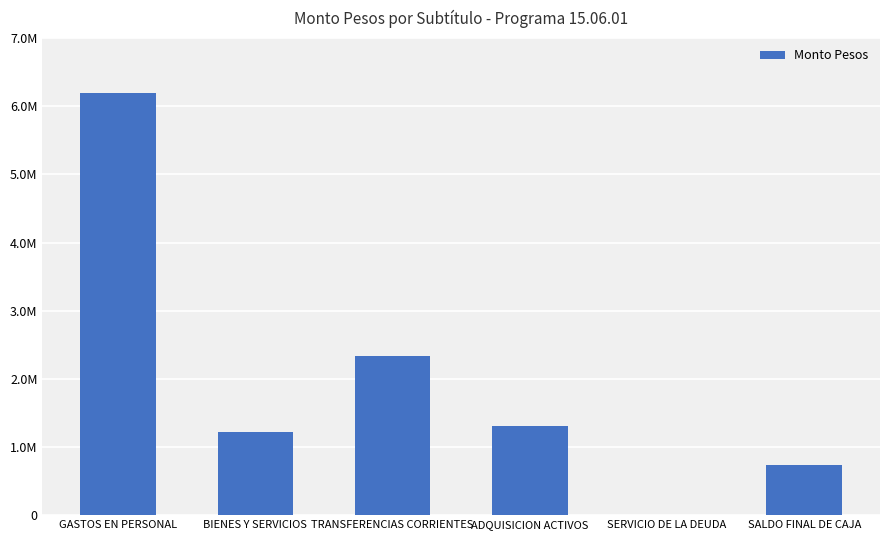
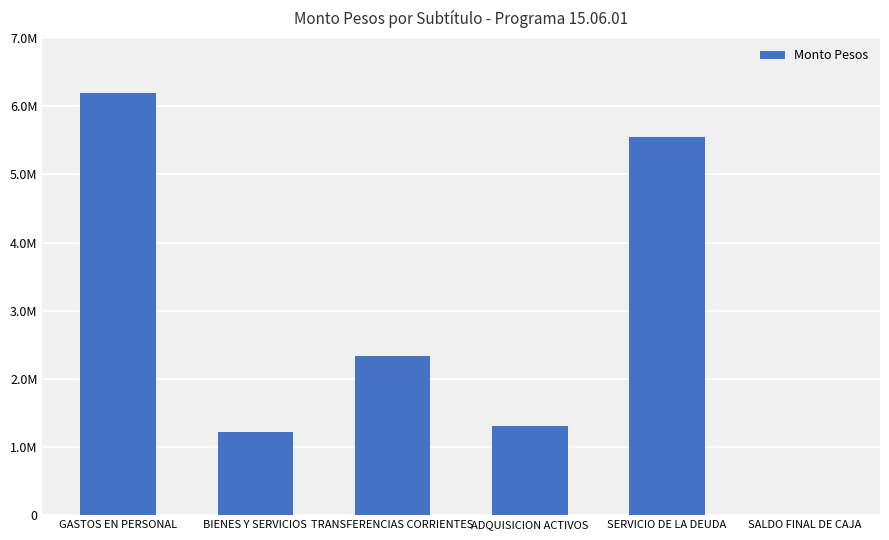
  {
    "GASTOS EN PERSONAL": 6200000,
    "BIENES Y SERVICIOS": 1200000,
    "TRANSFERENCIAS CORRIENTES": 2300000,
    "ADQUISICION ACTIVOS": 1300000,
-   "SERVICIO DE LA DEUDA": 0,
-   "SALDO FINAL DE CAJA": 700000
+   "SERVICIO DE LA DEUDA": 5500000,
+   "SALDO FINAL DE CAJA": 0
  }
